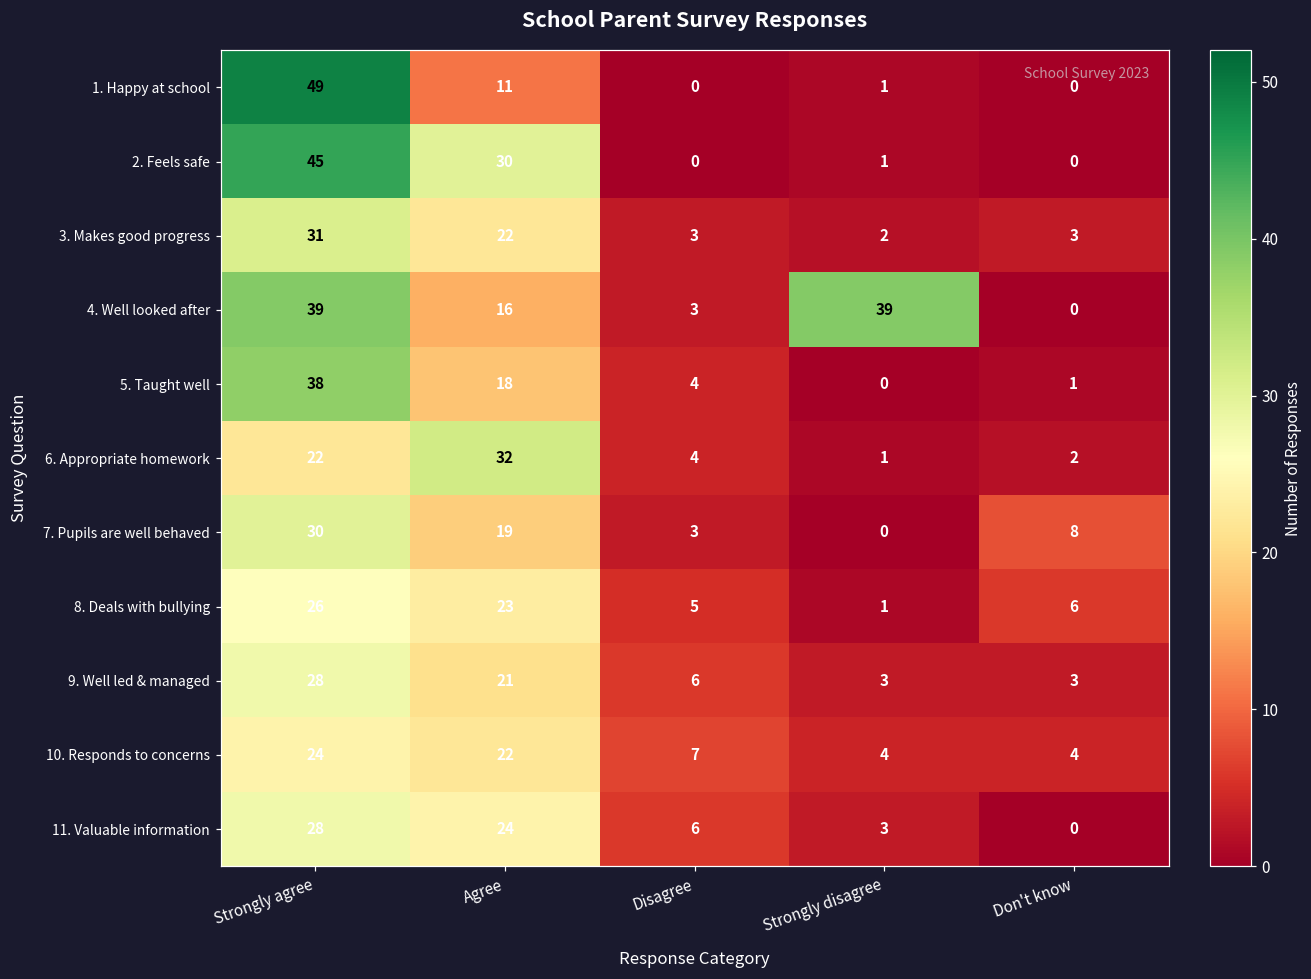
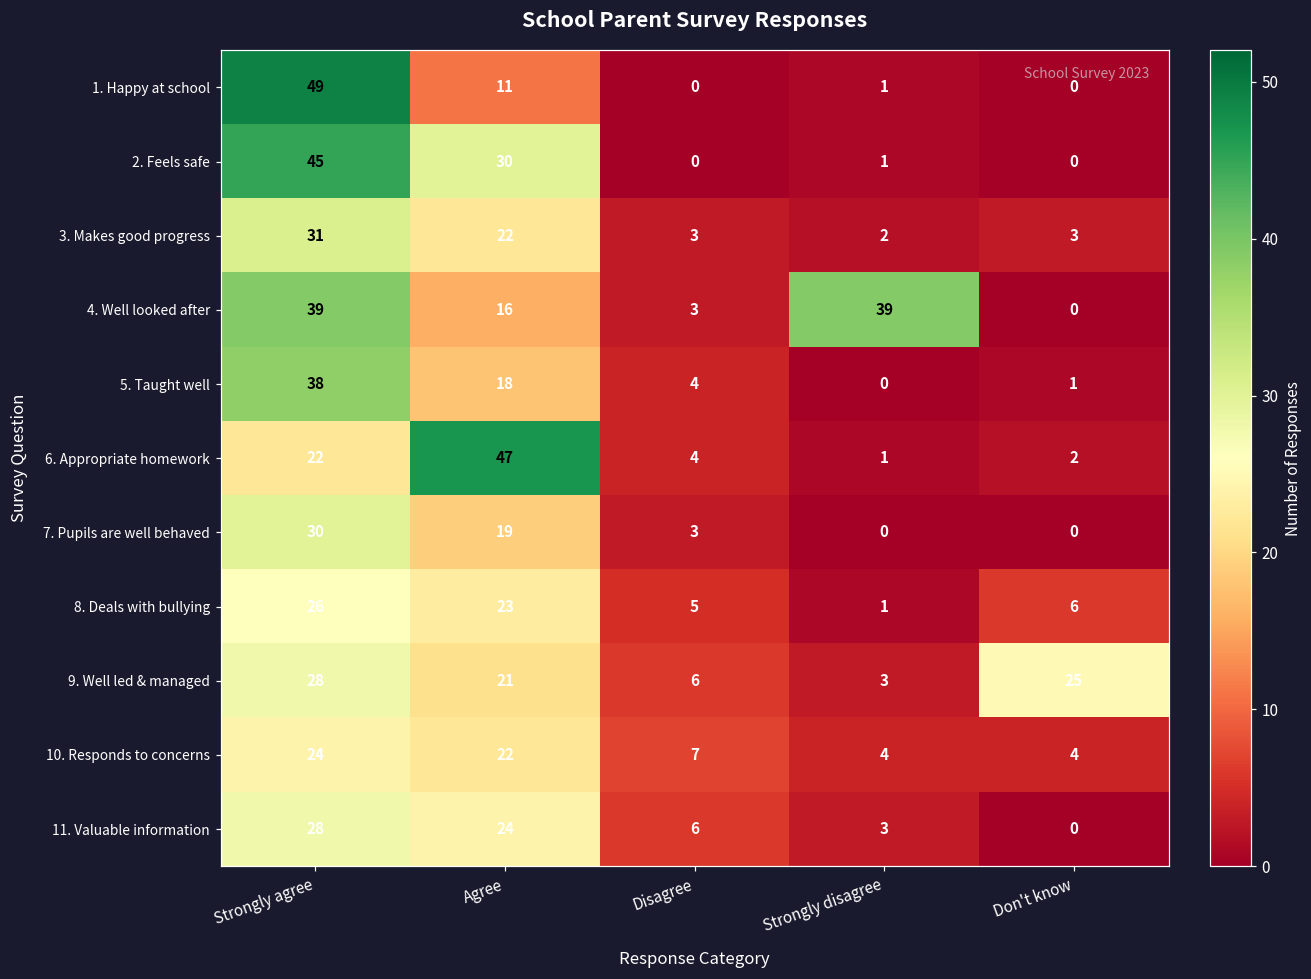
  {
    "1. Happy at school": {
      "Strongly agree": 49,
      "Agree": 11,
      "Disagree": 0,
      "Strongly disagree": 1
    },
    "2. Feels safe": {
      "Strongly agree": 45,
      "Agree": 30,
      "Disagree": 0,
      "Strongly disagree": 1,
      "Don't know": 0
    },
    "3. Makes good progress": {
      "Strongly agree": 31,
      "Agree": 22,
      "Disagree": 3,
      "Strongly disagree": 2,
      "Don't know": 3
    },
    "4. Well looked after": {
      "Strongly agree": 39,
      "Agree": 16,
      "Disagree": 3,
      "Strongly disagree": 39,
      "Don't know": 0
    },
    "5. Taught well": {
      "Strongly agree": 38,
      "Agree": 18,
      "Disagree": 4,
      "Strongly disagree": 0,
      "Don't know": 1
    },
    "6. Appropriate homework": {
      "Strongly agree": 22,
-     "Agree": 32,
+     "Agree": 47,
      "Disagree": 4,
      "Strongly disagree": 1,
      "Don't know": 2
    },
    "7. Pupils are well behaved": {
      "Strongly agree": 30,
      "Agree": 19,
      "Disagree": 3,
      "Strongly disagree": 0,
-     "Don't know": 8
+     "Don't know": 0
    },
    "8. Deals with bullying": {
      "Strongly agree": 26,
      "Agree": 23,
      "Disagree": 5,
      "Strongly disagree": 1,
      "Don't know": 6
    },
    "9. Well led & managed": {
      "Strongly agree": 28,
      "Agree": 21,
      "Disagree": 6,
      "Strongly disagree": 3,
-     "Don't know": 3
+     "Don't know": 25
    },
    "10. Responds to concerns": {
      "Strongly agree": 24,
      "Agree": 22,
      "Disagree": 7,
      "Strongly disagree": 4,
      "Don't know": 4
    },
    "11. Valuable information": {
      "Strongly agree": 28,
      "Agree": 24,
      "Disagree": 6,
      "Strongly disagree": 3,
      "Don't know": 0
    }
  }
